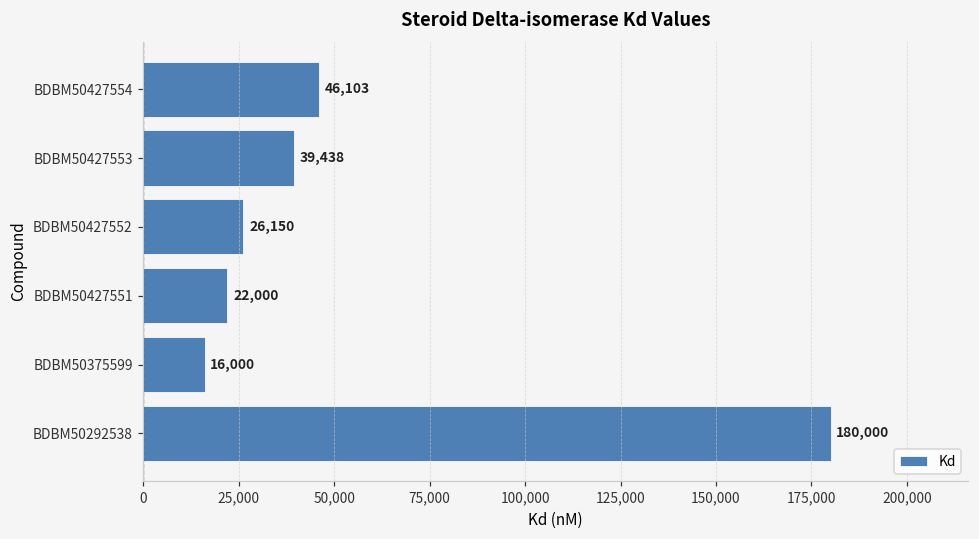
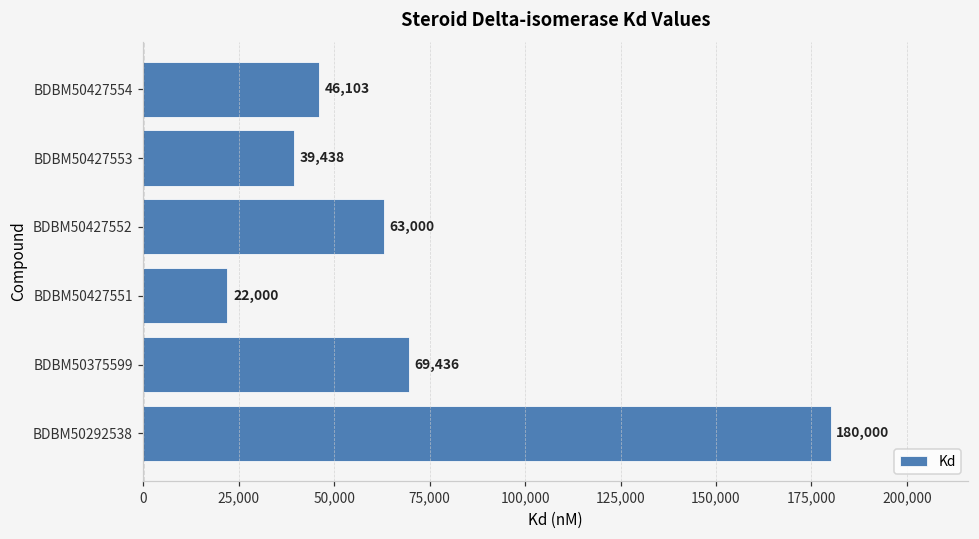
  {
    "BDBM50427554": "46,103",
    "BDBM50427553": "39,438",
-   "BDBM50427552": "26,150",
+   "BDBM50427552": "63,000",
    "BDBM50427551": "22,000",
-   "BDBM50375599": "16,000",
+   "BDBM50375599": "69,436",
    "BDBM50292538": "180,000"
  }
